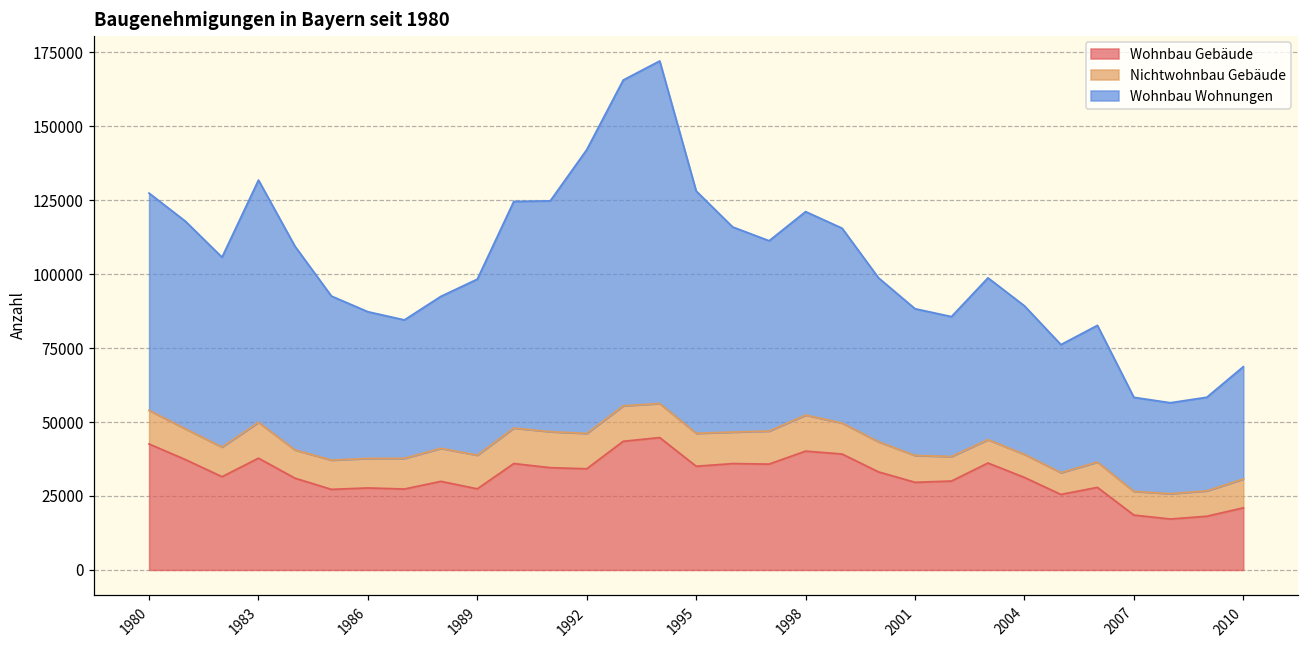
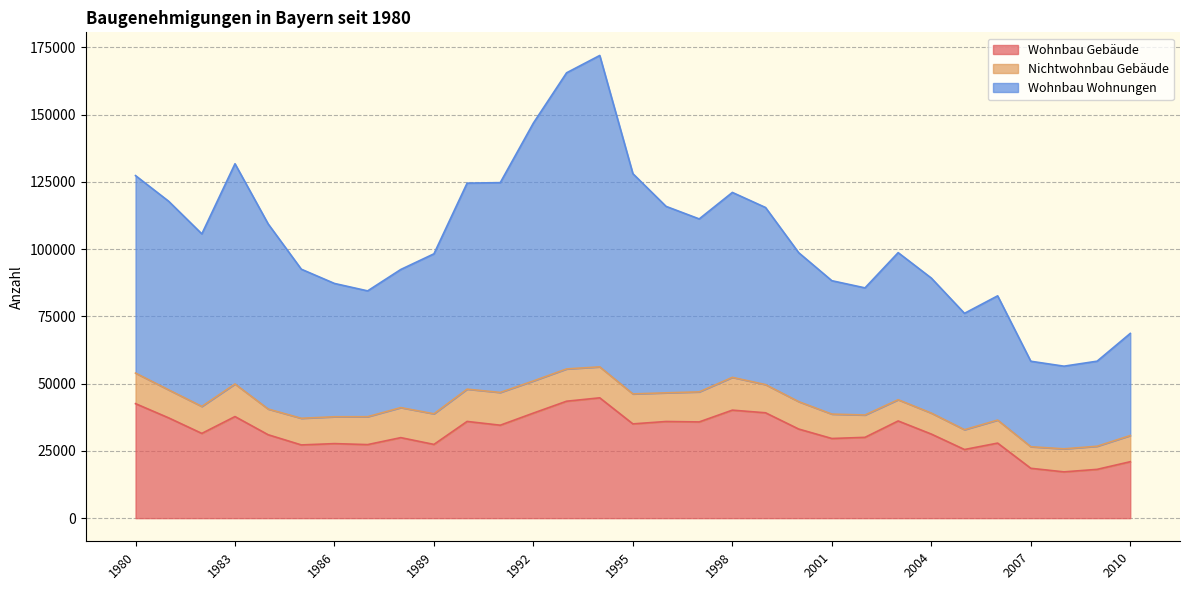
  {
    "Wohnbau Gebäude": {
      "1980": 43000,
      "1983": 38000,
      "1986": 28000,
      "1989": 27000,
-     "1992": 34000,
+     "1992": 39000,
      "1995": 35000,
      "1998": 40000,
      "2001": 30000,
      "2004": 31000,
      "2007": 19000,
      "2010": 21000
    },
    "Nichtwohnbau Gebäude": {
      "1980": 11000,
      "1983": 12000,
      "1986": 10000,
      "1989": 11000,
      "1992": 12000,
      "1995": 11000,
      "1998": 12000,
      "2001": 9000,
      "2004": 8000,
      "2007": 8000,
      "2010": 10000
    },
    "Wohnbau Wohnungen": {
      "1980": 73000,
      "1983": 82000,
      "1986": 50000,
      "1989": 59000,
      "1992": 96000,
      "1995": 82000,
      "1998": 69000,
      "2001": 50000,
      "2004": 50000,
      "2007": 32000,
      "2010": 38000
    }
  }
